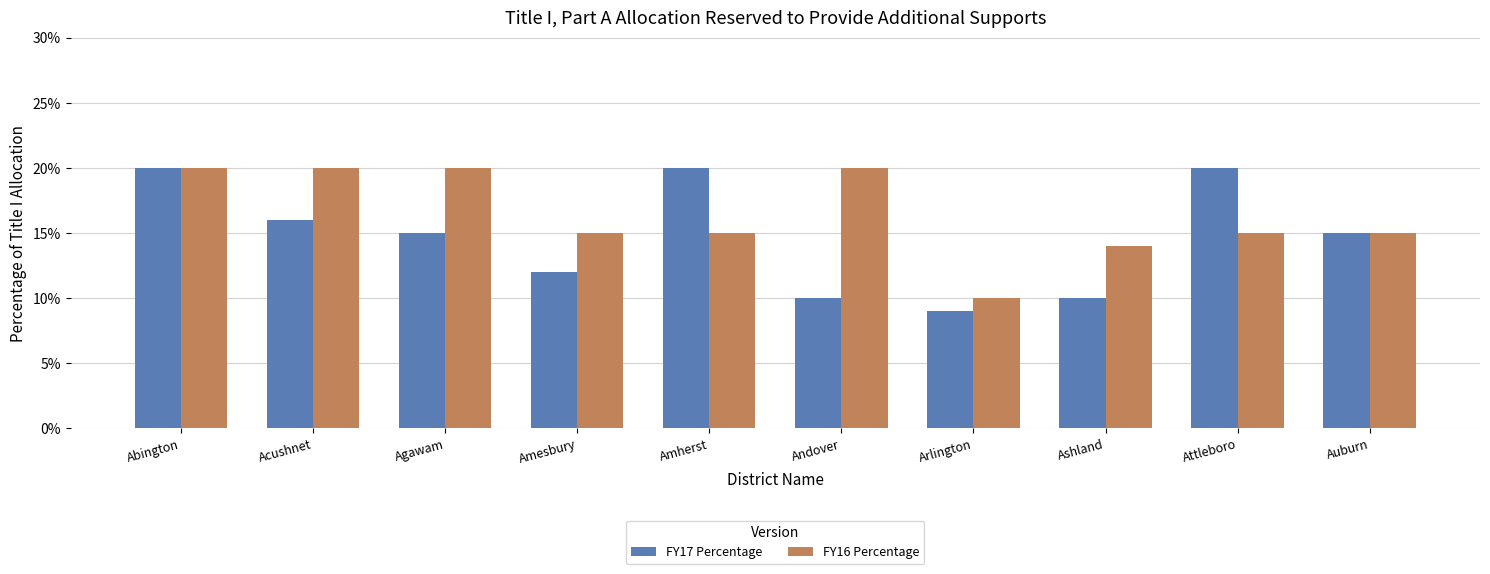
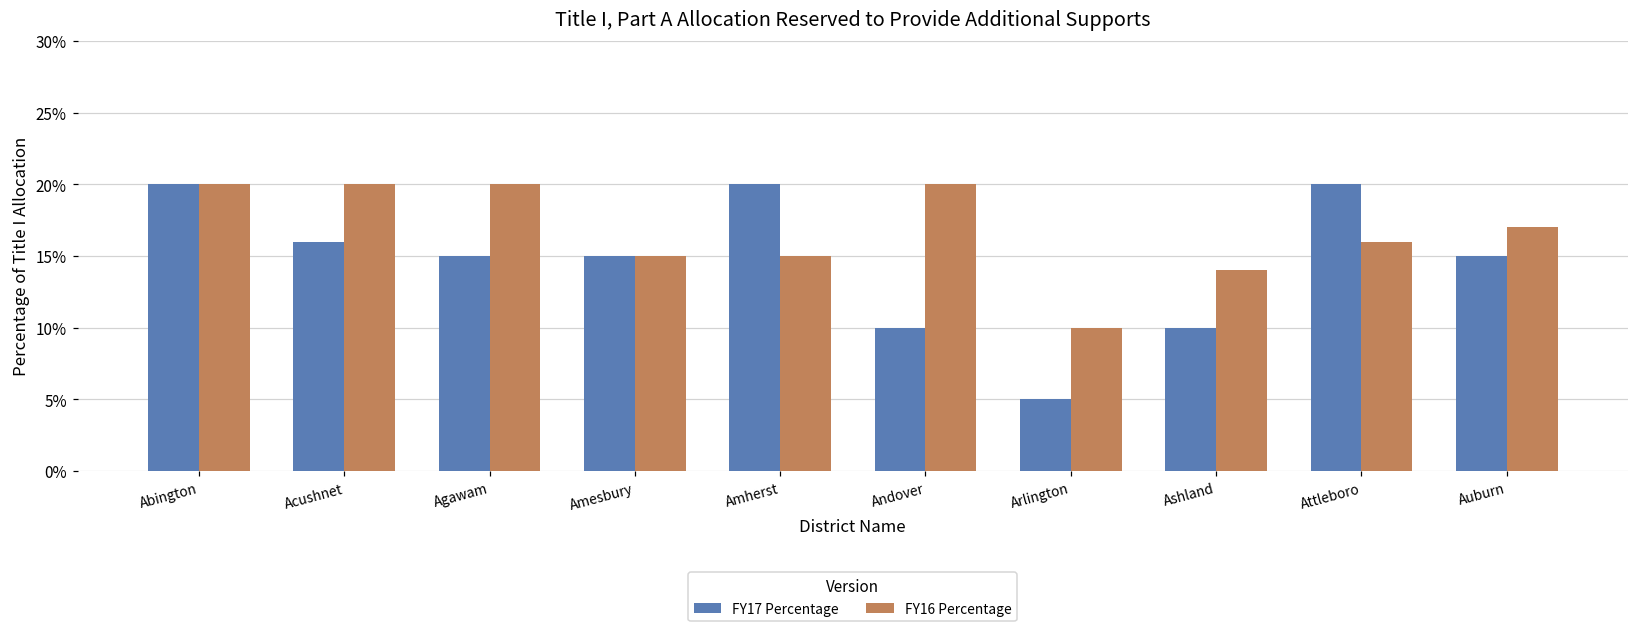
  {
    "FY17 Percentage": {
      "Abington": "20.0%",
      "Acushnet": "16.0%",
      "Agawam": "15.0%",
-     "Amesbury": "12.0%",
+     "Amesbury": "15.0%",
      "Amherst": "20.0%",
      "Andover": "10.0%",
-     "Arlington": "9.0%",
+     "Arlington": "5.0%",
      "Ashland": "10.0%",
      "Attleboro": "20.0%",
      "Auburn": "15.0%"
    },
    "FY16 Percentage": {
      "Abington": "20.0%",
      "Acushnet": "20.0%",
      "Agawam": "20.0%",
      "Amesbury": "15.0%",
      "Amherst": "15.0%",
      "Andover": "20.0%",
      "Arlington": "10.0%",
      "Ashland": "14.0%",
-     "Attleboro": "15.0%",
-     "Auburn": "15.0%"
+     "Attleboro": "16.0%",
+     "Auburn": "17.0%"
    }
  }
